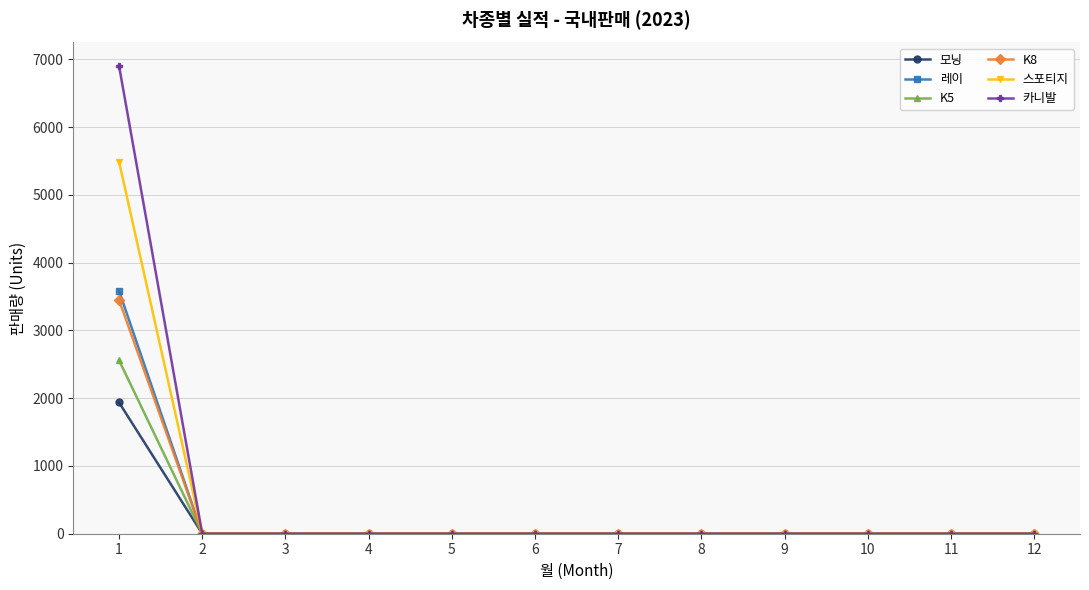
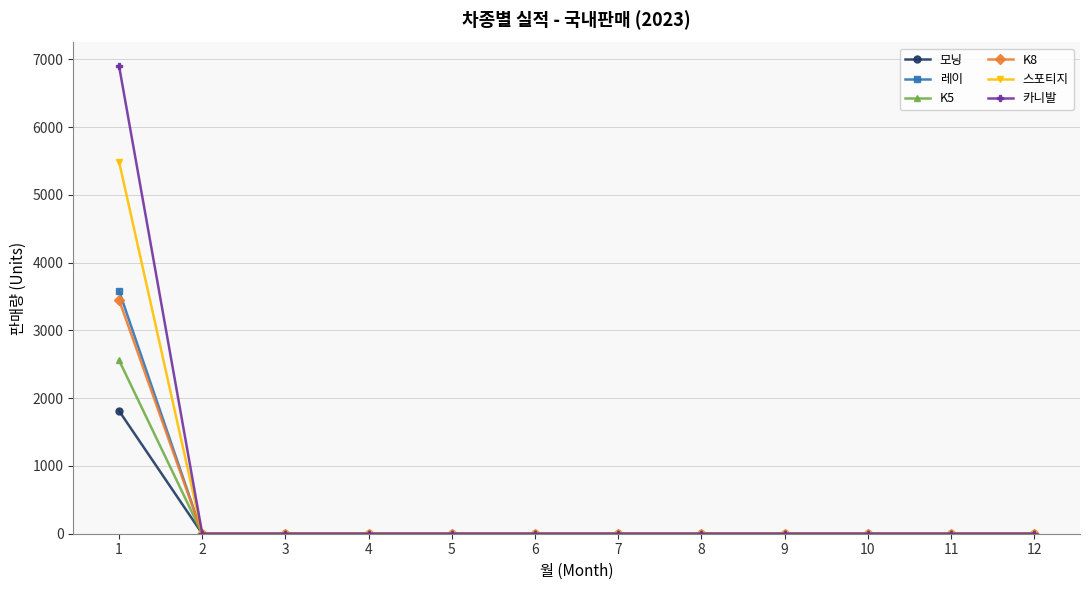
  {
    "모닝": {
-     "1": 1900
+     "1": 1800
    },
    "레이": {
      "1": 3600
    },
    "K5": {
      "1": 2600
    },
    "K8": {
      "1": 3500
    },
    "스포티지": {
      "1": 5500
    },
    "카니발": {
      "1": 6900
    }
  }
